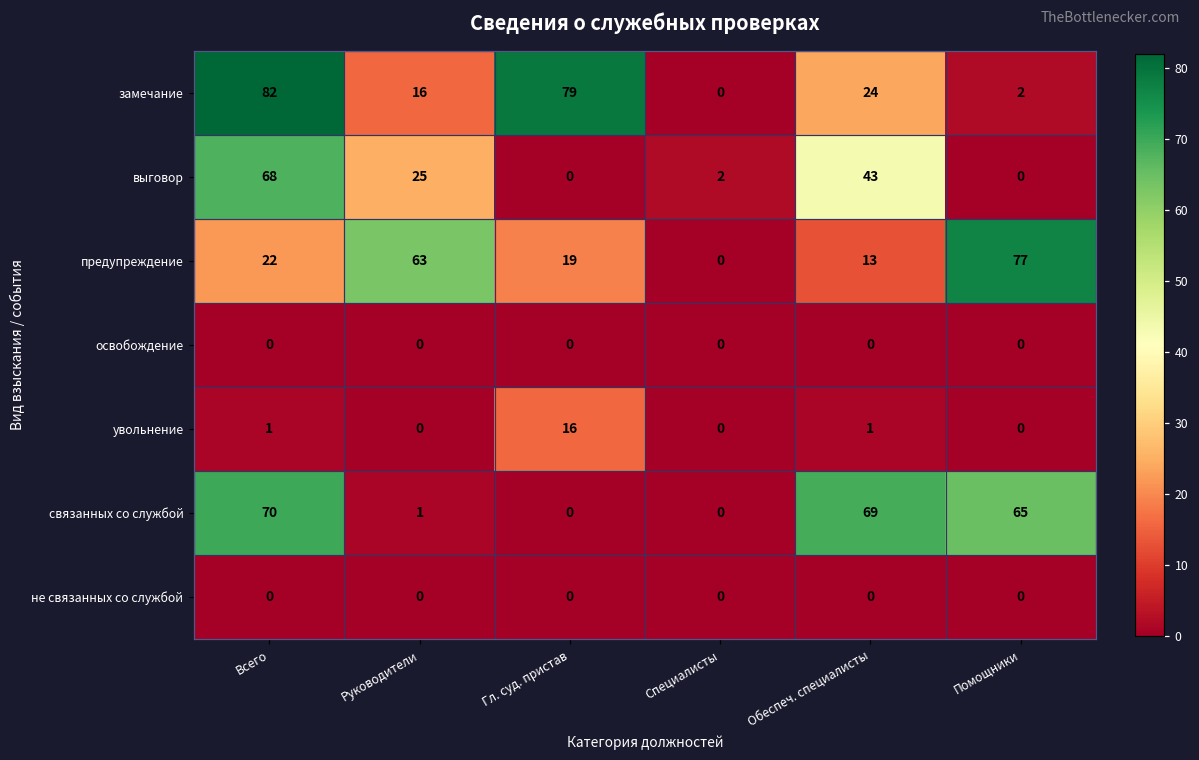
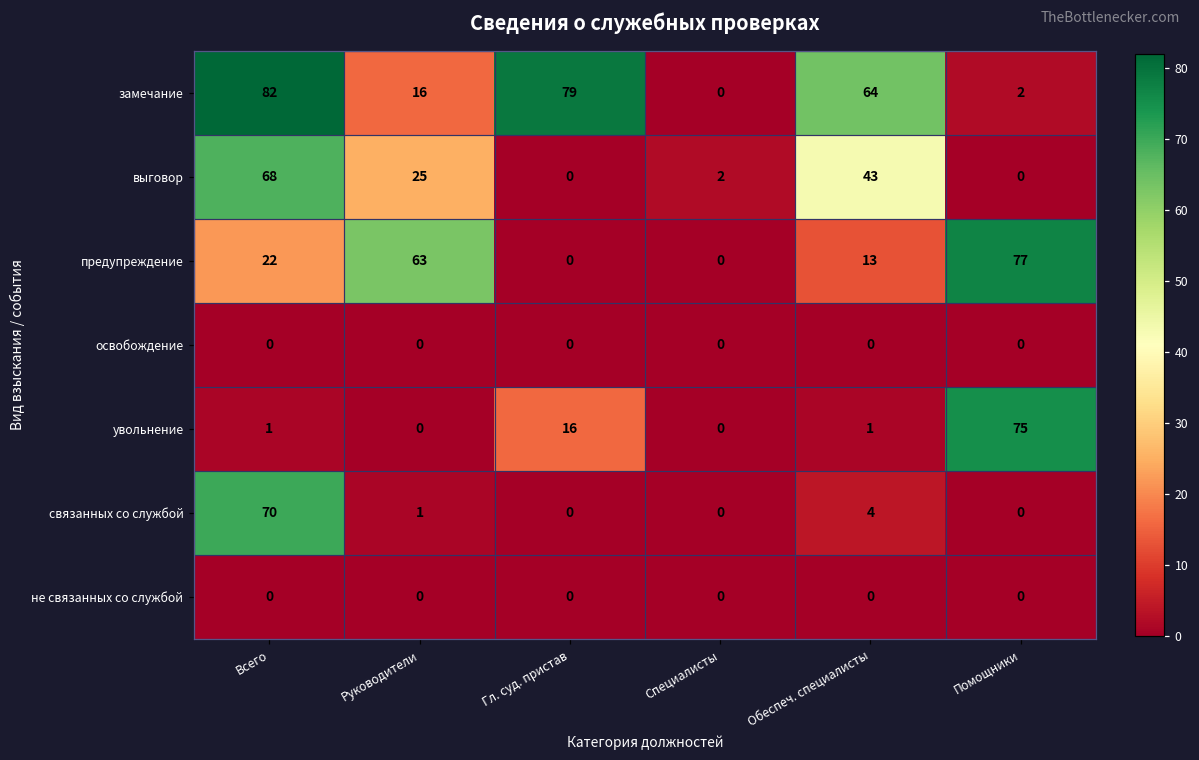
  {
    "замечание": {
      "Всего": 82,
      "Руководители": 16,
      "Гл. суд. пристав": 79,
      "Специалисты": 0,
-     "Обеспеч. специалисты": 24,
+     "Обеспеч. специалисты": 64,
      "Помощники": 2
    },
    "выговор": {
      "Всего": 68,
      "Руководители": 25,
      "Гл. суд. пристав": 0,
      "Специалисты": 2,
      "Обеспеч. специалисты": 43,
      "Помощники": 0
    },
    "предупреждение": {
      "Всего": 22,
      "Руководители": 63,
-     "Гл. суд. пристав": 19,
+     "Гл. суд. пристав": 0,
      "Специалисты": 0,
      "Обеспеч. специалисты": 13,
      "Помощники": 77
    },
    "освобождение": {
      "Всего": 0,
      "Руководители": 0,
      "Гл. суд. пристав": 0,
      "Специалисты": 0,
      "Обеспеч. специалисты": 0,
      "Помощники": 0
    },
    "увольнение": {
      "Всего": 1,
      "Руководители": 0,
      "Гл. суд. пристав": 16,
      "Специалисты": 0,
      "Обеспеч. специалисты": 1,
-     "Помощники": 0
+     "Помощники": 75
    },
    "связанных со службой": {
      "Всего": 70,
      "Руководители": 1,
      "Гл. суд. пристав": 0,
      "Специалисты": 0,
-     "Обеспеч. специалисты": 69,
-     "Помощники": 65
+     "Обеспеч. специалисты": 4,
+     "Помощники": 0
    },
    "не связанных со службой": {
      "Всего": 0,
      "Руководители": 0,
      "Гл. суд. пристав": 0,
      "Специалисты": 0,
      "Обеспеч. специалисты": 0,
      "Помощники": 0
    }
  }
